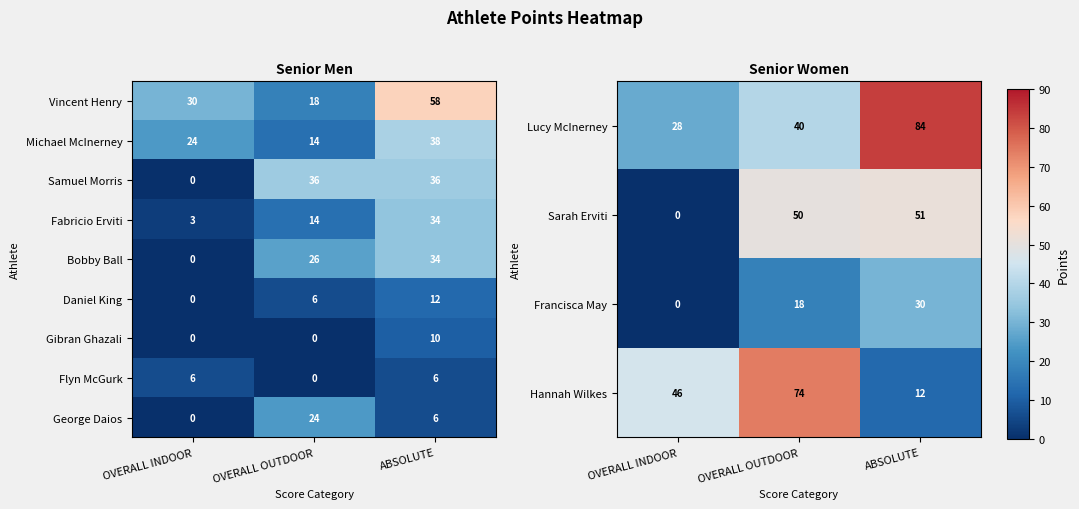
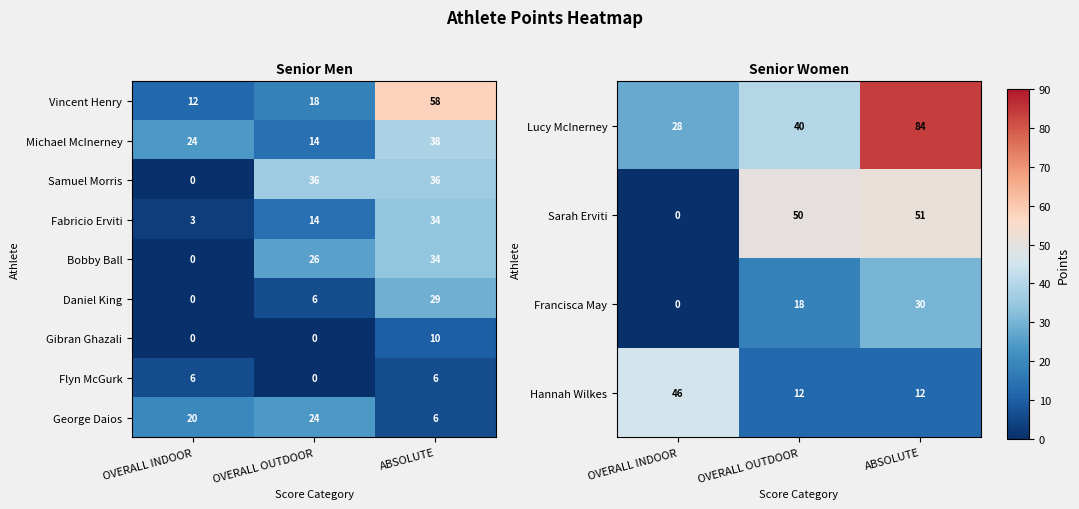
  {
    "Senior Men": {
      "Vincent Henry": {
-       "OVERALL INDOOR": 30,
+       "OVERALL INDOOR": 12,
        "OVERALL OUTDOOR": 18,
        "ABSOLUTE": 58
      },
      "Michael McInerney": {
        "OVERALL INDOOR": 24,
        "OVERALL OUTDOOR": 14,
        "ABSOLUTE": 38
      },
      "Samuel Morris": {
        "OVERALL INDOOR": 0,
        "OVERALL OUTDOOR": 36,
        "ABSOLUTE": 36
      },
      "Fabricio Erviti": {
        "OVERALL INDOOR": 3,
        "OVERALL OUTDOOR": 14,
        "ABSOLUTE": 34
      },
      "Bobby Ball": {
        "OVERALL INDOOR": 0,
        "OVERALL OUTDOOR": 26,
        "ABSOLUTE": 34
      },
      "Daniel King": {
        "OVERALL INDOOR": 0,
        "OVERALL OUTDOOR": 6,
-       "ABSOLUTE": 12
+       "ABSOLUTE": 29
      },
      "Gibran Ghazali": {
        "OVERALL INDOOR": 0,
        "OVERALL OUTDOOR": 0,
        "ABSOLUTE": 10
      },
      "Flyn McGurk": {
        "OVERALL INDOOR": 6,
        "OVERALL OUTDOOR": 0,
        "ABSOLUTE": 6
      },
      "George Daios": {
-       "OVERALL INDOOR": 0,
+       "OVERALL INDOOR": 20,
        "OVERALL OUTDOOR": 24,
        "ABSOLUTE": 6
      }
    },
    "Senior Women": {
      "Lucy McInerney": {
        "OVERALL INDOOR": 28,
        "OVERALL OUTDOOR": 40,
        "ABSOLUTE": 84
      },
      "Sarah Erviti": {
        "OVERALL INDOOR": 0,
        "OVERALL OUTDOOR": 50,
        "ABSOLUTE": 51
      },
      "Francisca May": {
        "OVERALL INDOOR": 0,
        "OVERALL OUTDOOR": 18,
        "ABSOLUTE": 30
      },
      "Hannah Wilkes": {
        "OVERALL INDOOR": 46,
-       "OVERALL OUTDOOR": 74,
+       "OVERALL OUTDOOR": 12,
        "ABSOLUTE": 12
      }
    }
  }
